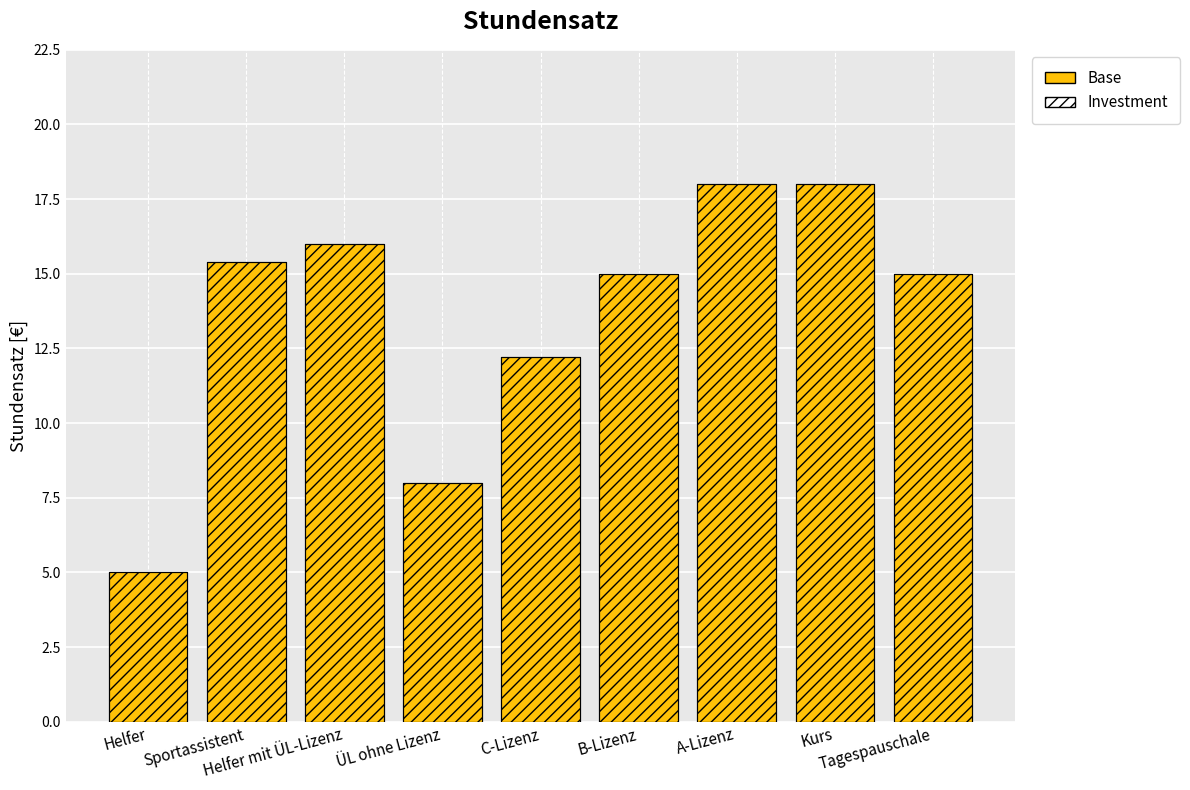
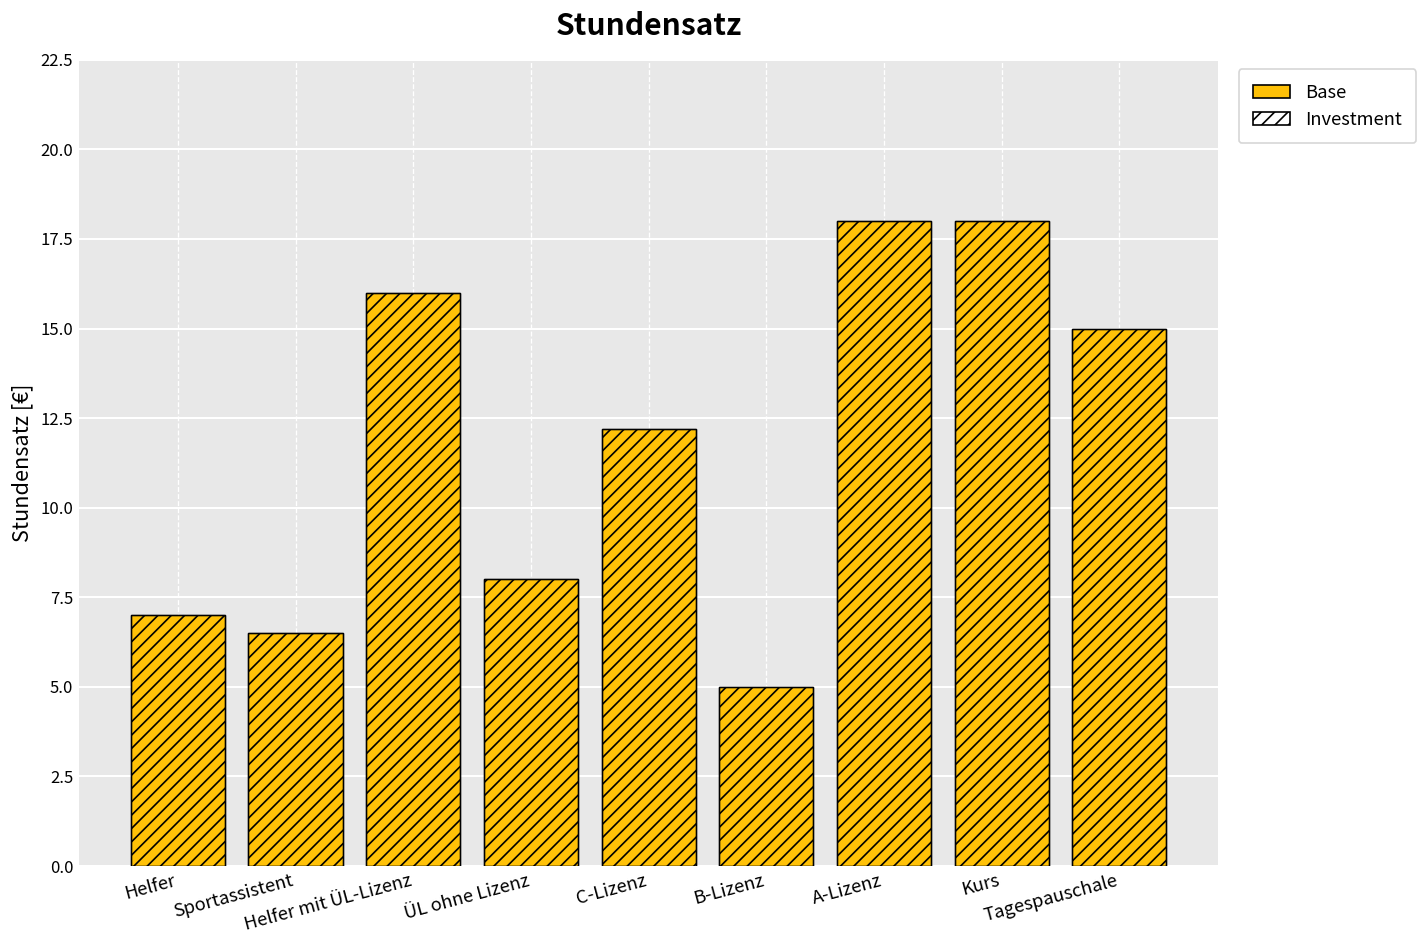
  {
-   "Helfer": 5,
-   "Sportassistent": 15.4,
+   "Helfer": 7,
+   "Sportassistent": 6.5,
    "Helfer mit ÜL-Lizenz": 16.0,
    "ÜL ohne Lizenz": 8.0,
    "C-Lizenz": 12.2,
-   "B-Lizenz": 15,
+   "B-Lizenz": 5,
    "A-Lizenz": 18.0,
    "Kurs": 18.0,
    "Tagespauschale": 15.0
  }
